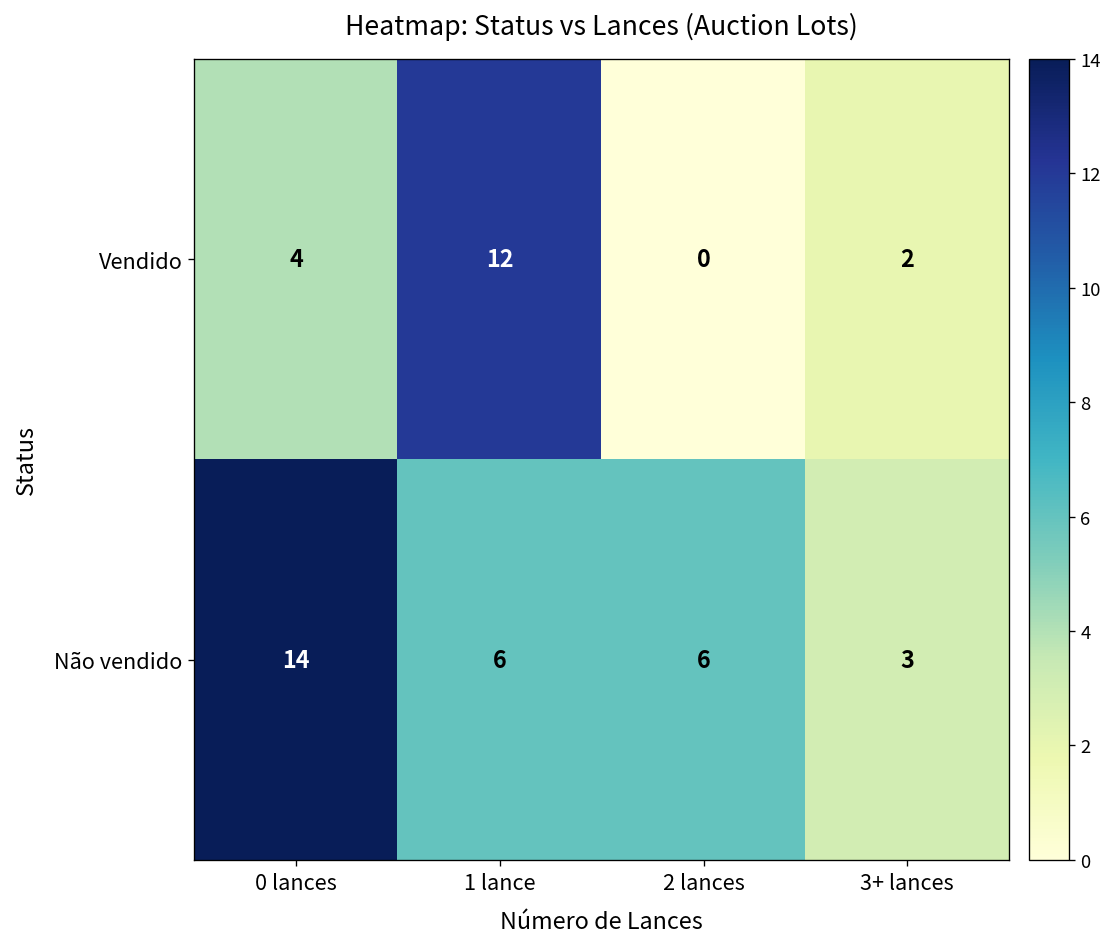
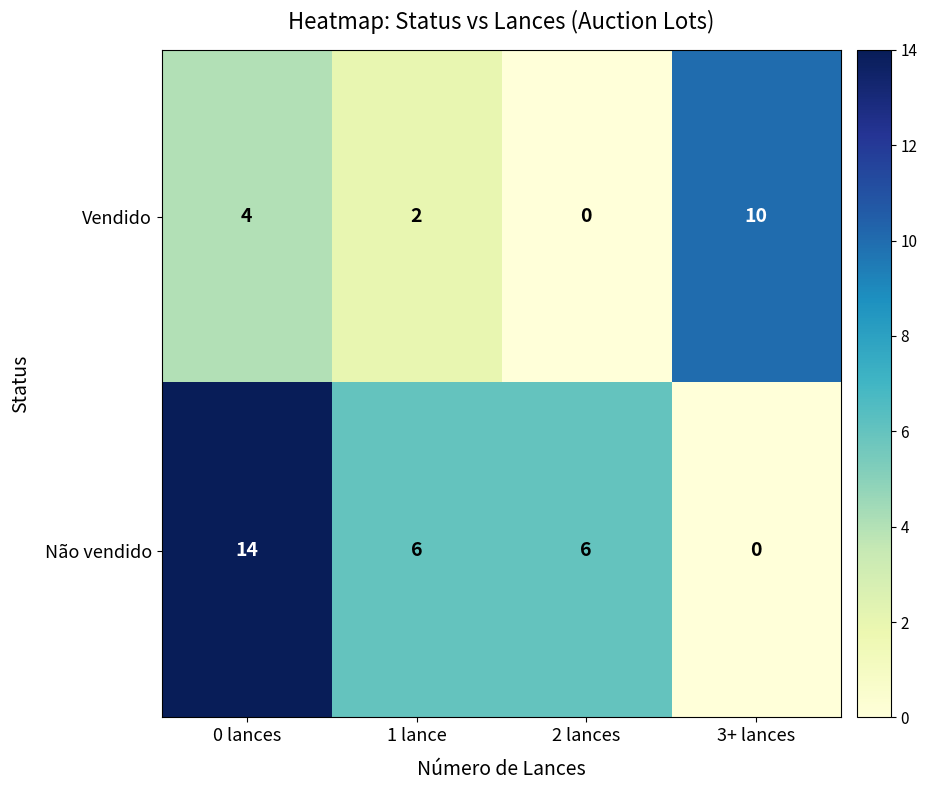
  {
    "Vendido": {
      "0 lances": 4,
-     "1 lance": 12,
+     "1 lance": 2,
      "2 lances": 0,
-     "3+ lances": 2
+     "3+ lances": 10
    },
    "Não vendido": {
      "0 lances": 14,
      "1 lance": 6,
      "2 lances": 6,
-     "3+ lances": 3
+     "3+ lances": 0
    }
  }
